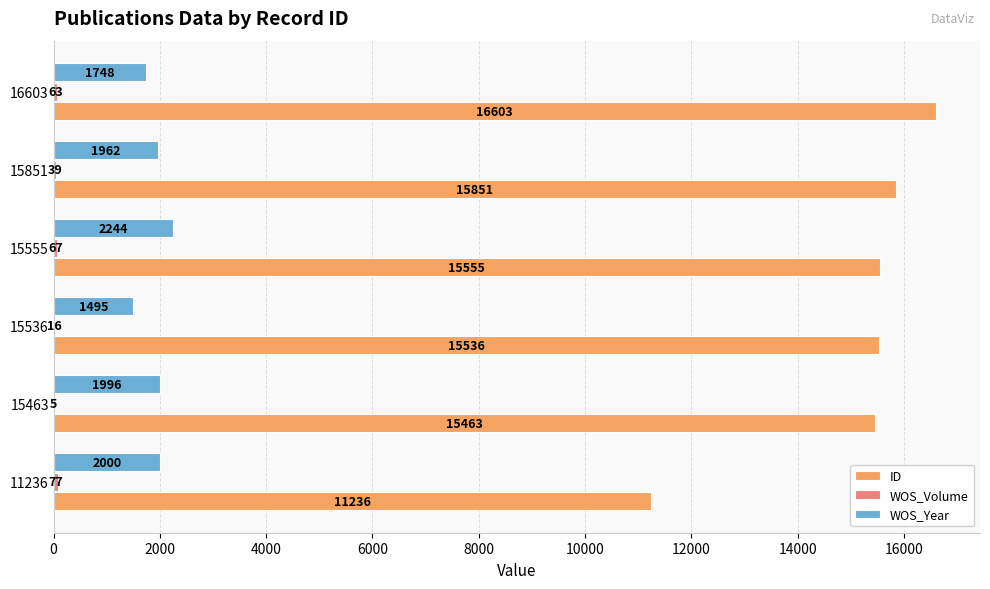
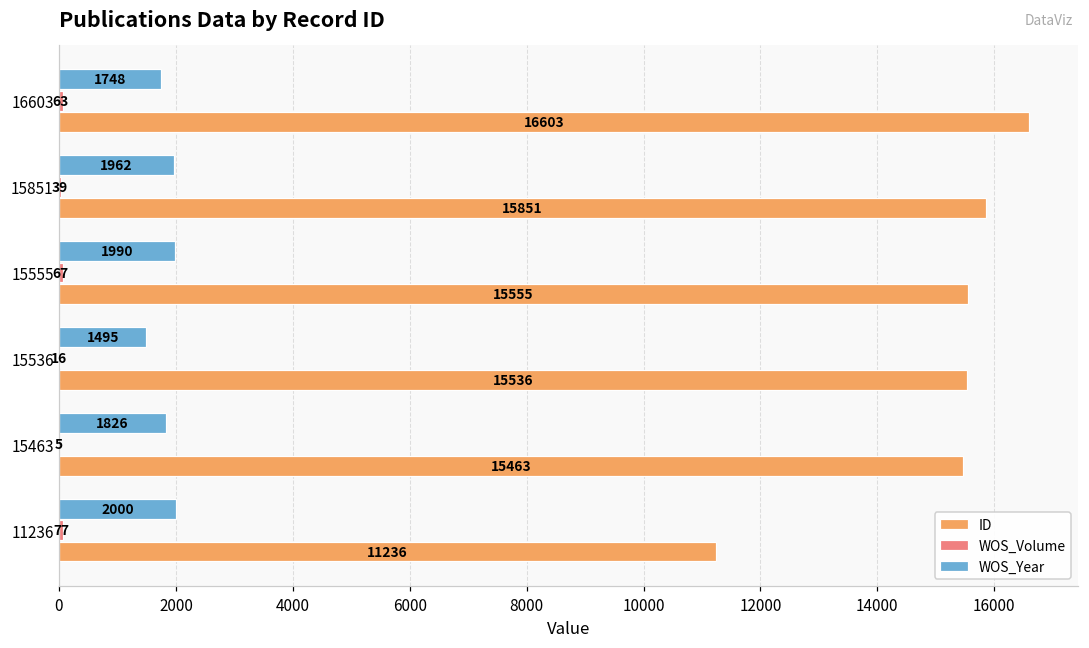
  {
    "WOS_Year": {
      "16603": 1748,
      "15851": 1962,
-     "15555": 2244,
+     "15555": 1990,
      "15536": 1495,
-     "15463": 1996,
+     "15463": 1826,
      "11236": 2000
    }
  }
